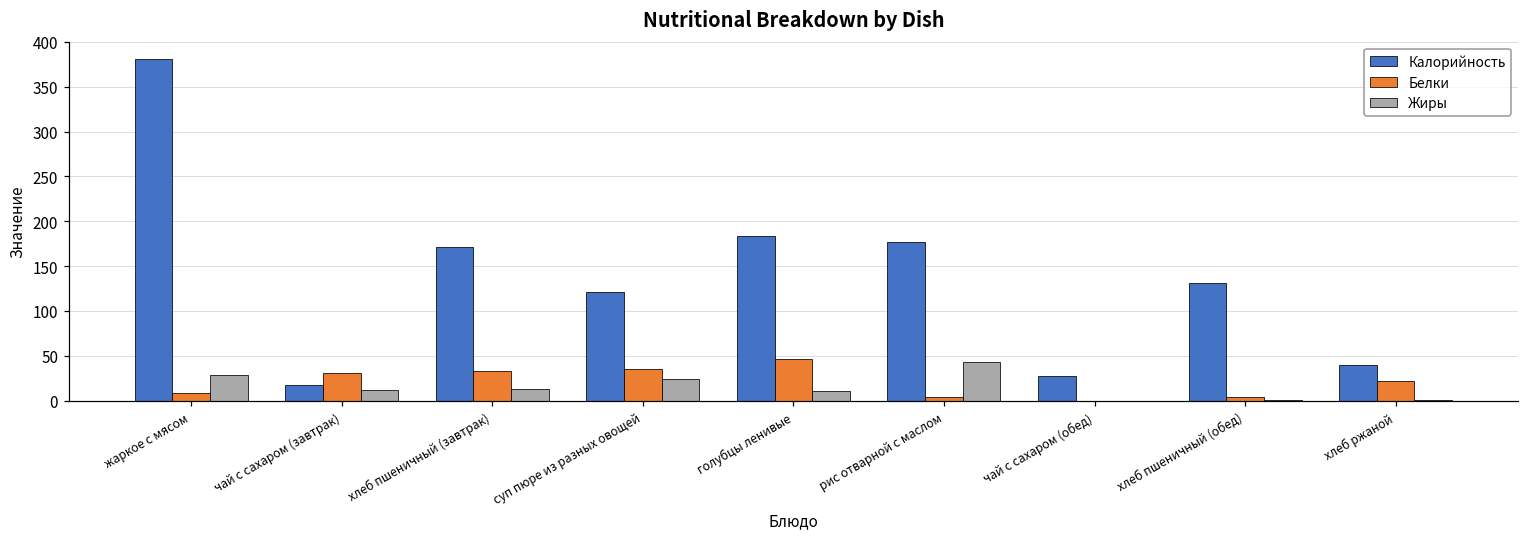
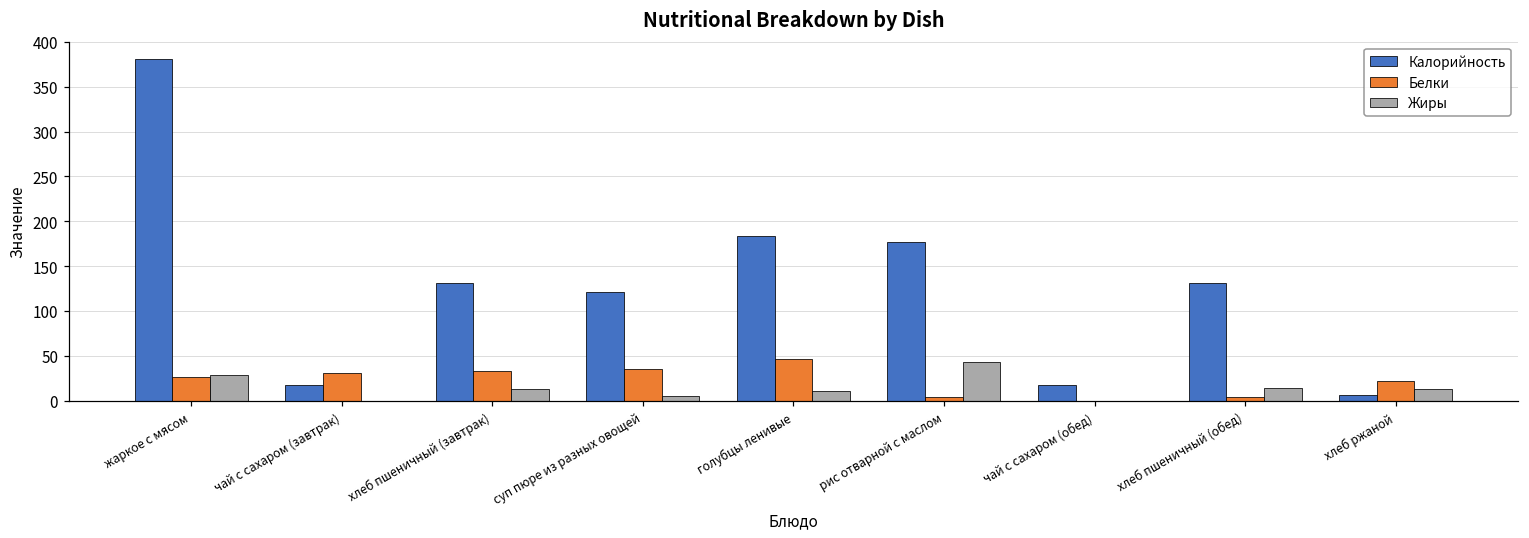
  {
    "Калорийность": {
      "жаркое с мясом": 380,
      "чай с сахаром (завтрак)": 20,
-     "хлеб пшеничный (завтрак)": 170,
+     "хлеб пшеничный (завтрак)": 130,
      "суп пюре из разных овощей": 120,
      "голубцы ленивые": 180,
      "рис отварной с маслом": 180,
-     "чай с сахаром (обед)": 30,
+     "чай с сахаром (обед)": 20,
      "хлеб пшеничный (обед)": 130,
-     "хлеб ржаной": 40
+     "хлеб ржаной": 10
    },
    "Белки": {
-     "жаркое с мясом": 10,
+     "жаркое с мясом": 30,
      "чай с сахаром (завтрак)": 30,
      "хлеб пшеничный (завтрак)": 30,
      "суп пюре из разных овощей": 40,
      "голубцы ленивые": 50,
      "рис отварной с маслом": 0,
      "чай с сахаром (обед)": 0,
      "хлеб пшеничный (обед)": 0,
      "хлеб ржаной": 20
    },
    "Жиры": {
      "жаркое с мясом": 30,
-     "чай с сахаром (завтрак)": 10,
+     "чай с сахаром (завтрак)": 0,
      "хлеб пшеничный (завтрак)": 10,
-     "суп пюре из разных овощей": 20,
+     "суп пюре из разных овощей": 10,
      "голубцы ленивые": 10,
      "рис отварной с маслом": 40,
      "чай с сахаром (обед)": 0,
-     "хлеб пшеничный (обед)": 0,
-     "хлеб ржаной": 0
+     "хлеб пшеничный (обед)": 10,
+     "хлеб ржаной": 10
    }
  }
